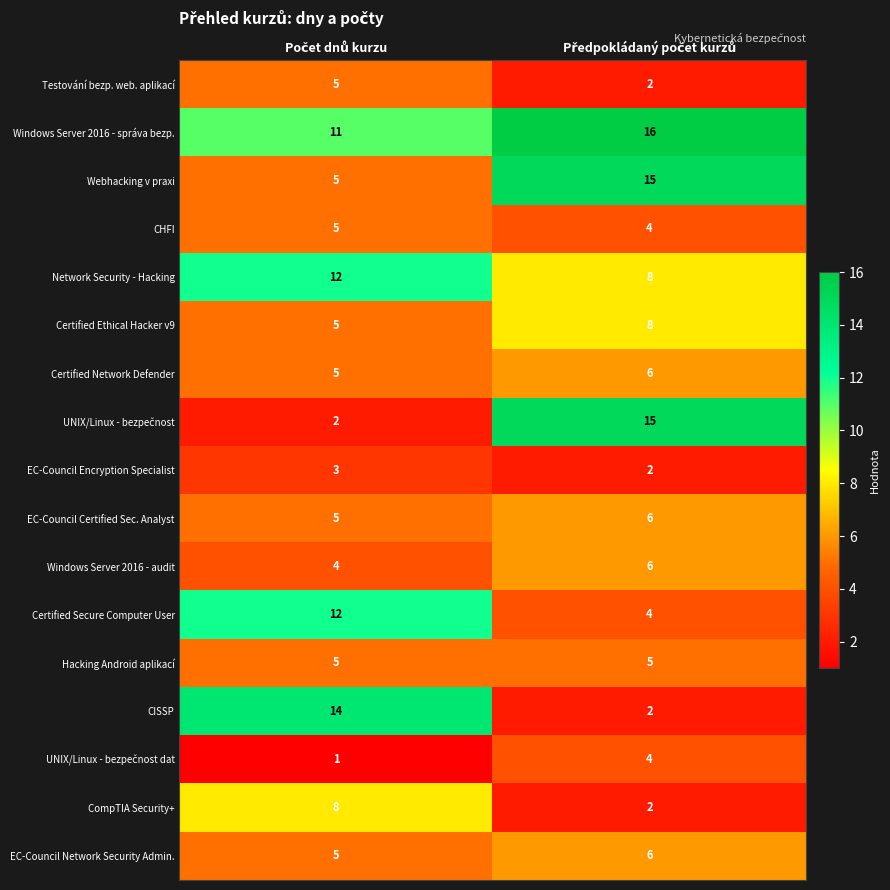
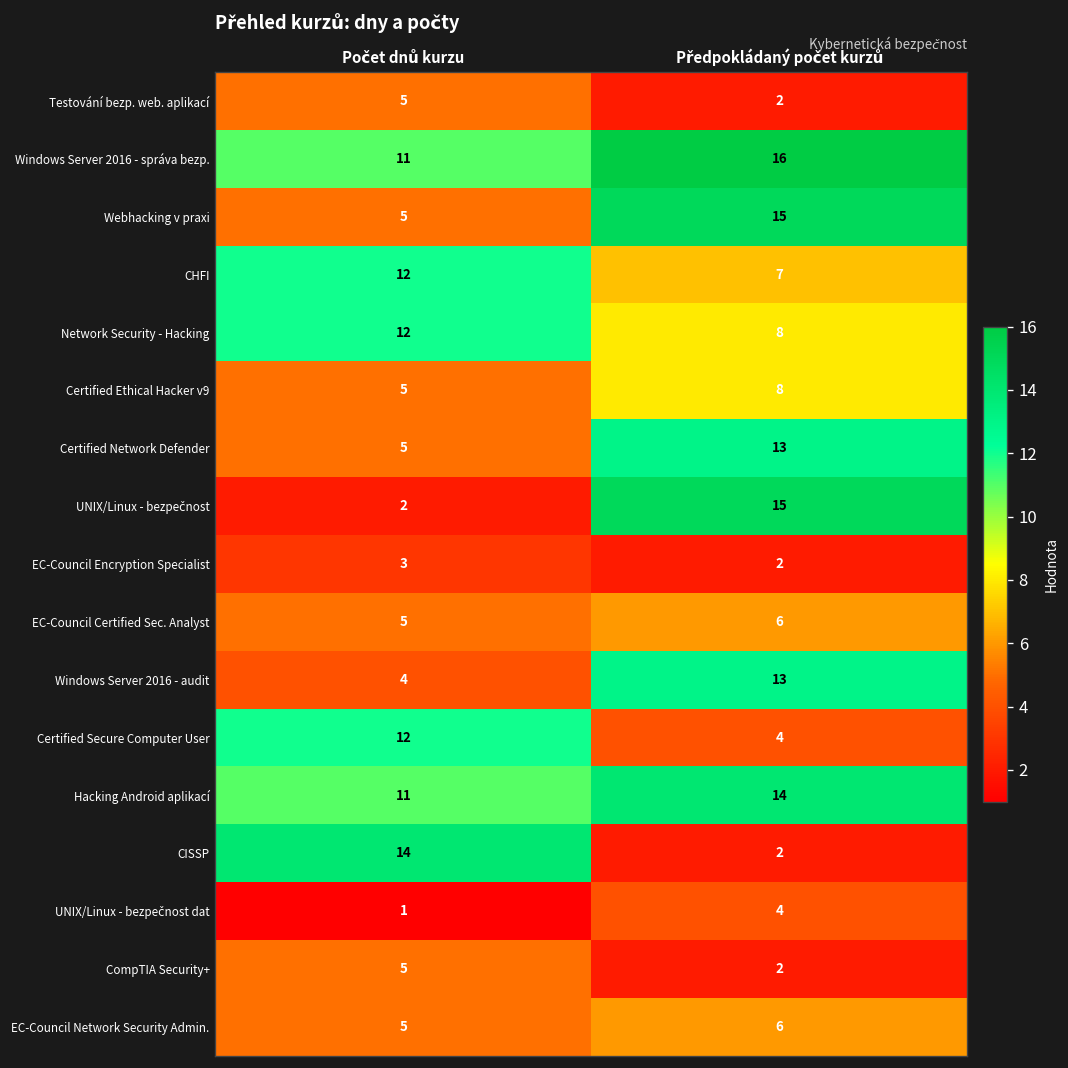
  {
    "Testování bezp. web. aplikací": {
      "Počet dnů kurzu": 5,
      "Předpokládaný počet kurzů": 2
    },
    "Windows Server 2016 - správa bezp.": {
      "Počet dnů kurzu": 11,
      "Předpokládaný počet kurzů": 16
    },
    "Webhacking v praxi": {
      "Počet dnů kurzu": 5,
      "Předpokládaný počet kurzů": 15
    },
    "CHFI": {
-     "Počet dnů kurzu": 5,
-     "Předpokládaný počet kurzů": 4
+     "Počet dnů kurzu": 12,
+     "Předpokládaný počet kurzů": 7
    },
    "Network Security - Hacking": {
      "Počet dnů kurzu": 12,
      "Předpokládaný počet kurzů": 8
    },
    "Certified Ethical Hacker v9": {
      "Počet dnů kurzu": 5,
      "Předpokládaný počet kurzů": 8
    },
    "Certified Network Defender": {
      "Počet dnů kurzu": 5,
-     "Předpokládaný počet kurzů": 6
+     "Předpokládaný počet kurzů": 13
    },
    "UNIX/Linux - bezpečnost": {
      "Počet dnů kurzu": 2,
      "Předpokládaný počet kurzů": 15
    },
    "EC-Council Encryption Specialist": {
      "Počet dnů kurzu": 3,
      "Předpokládaný počet kurzů": 2
    },
    "EC-Council Certified Sec. Analyst": {
      "Počet dnů kurzu": 5,
      "Předpokládaný počet kurzů": 6
    },
    "Windows Server 2016 - audit": {
      "Počet dnů kurzu": 4,
-     "Předpokládaný počet kurzů": 6
+     "Předpokládaný počet kurzů": 13
    },
    "Certified Secure Computer User": {
      "Počet dnů kurzu": 12,
      "Předpokládaný počet kurzů": 4
    },
    "Hacking Android aplikací": {
-     "Počet dnů kurzu": 5,
-     "Předpokládaný počet kurzů": 5
+     "Počet dnů kurzu": 11,
+     "Předpokládaný počet kurzů": 14
    },
    "CISSP": {
      "Počet dnů kurzu": 14,
      "Předpokládaný počet kurzů": 2
    },
    "UNIX/Linux - bezpečnost dat": {
      "Počet dnů kurzu": 1,
      "Předpokládaný počet kurzů": 4
    },
    "CompTIA Security+": {
-     "Počet dnů kurzu": 8,
+     "Počet dnů kurzu": 5,
      "Předpokládaný počet kurzů": 2
    },
    "EC-Council Network Security Admin.": {
      "Počet dnů kurzu": 5,
      "Předpokládaný počet kurzů": 6
    }
  }
